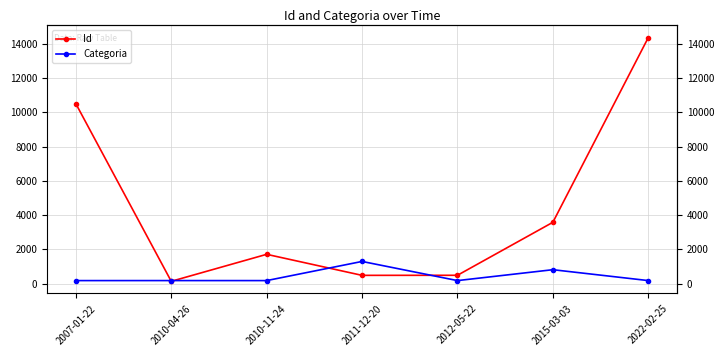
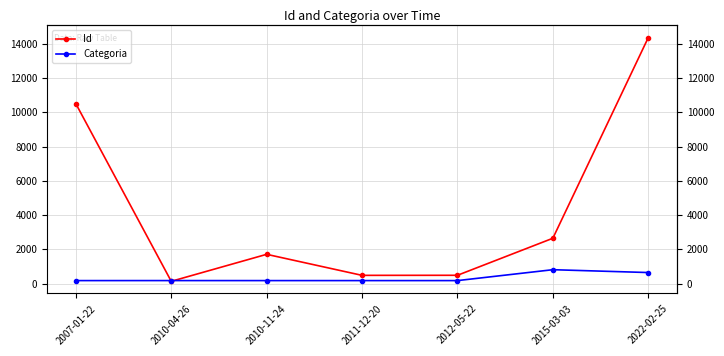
  {
    "Id": {
      "2007-01-22": 10500,
      "2010-11-24": 1700,
      "2011-12-20": 500,
      "2012-05-22": 500,
-     "2015-03-03": 3600,
+     "2015-03-03": 2700,
      "2022-02-25": 14400
    },
    "Categoria": {
      "2007-01-22": 200,
      "2010-11-24": 200,
-     "2011-12-20": 1300,
+     "2011-12-20": 200,
      "2012-05-22": 200,
      "2015-03-03": 800,
-     "2022-02-25": 200
+     "2022-02-25": 600
    }
  }
